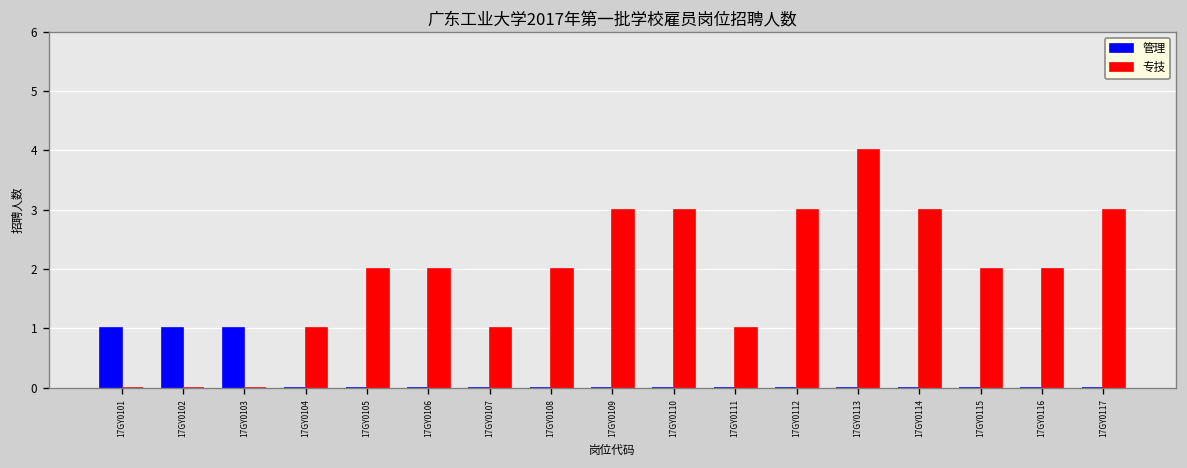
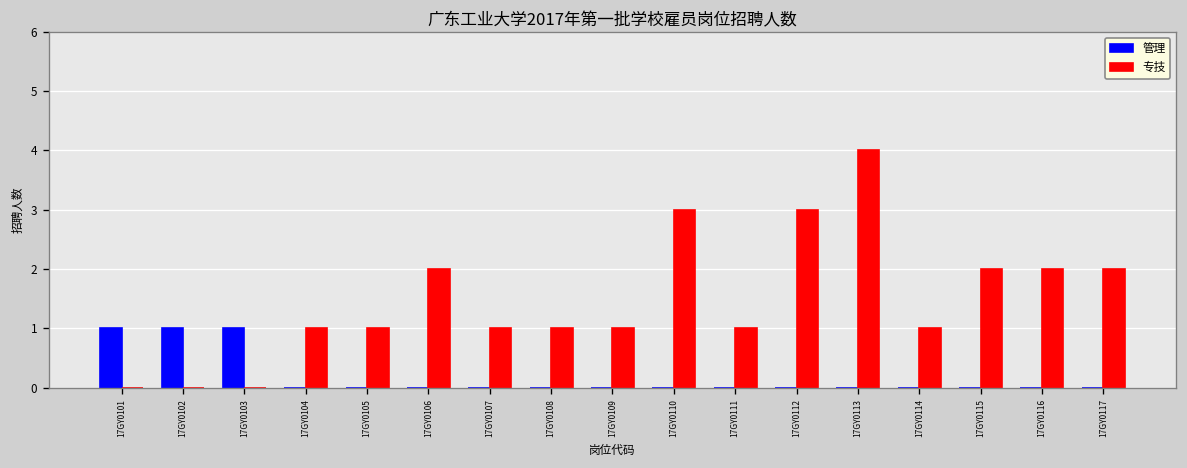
  {
    "管理": {
      "17GY0101": 1,
      "17GY0102": 1,
      "17GY0103": 1,
      "17GY0104": 0,
      "17GY0105": 0,
      "17GY0106": 0,
      "17GY0107": 0,
      "17GY0108": 0,
      "17GY0109": 0,
      "17GY0110": 0,
      "17GY0111": 0,
      "17GY0112": 0,
      "17GY0113": 0,
      "17GY0114": 0,
      "17GY0115": 0,
      "17GY0116": 0,
      "17GY0117": 0
    },
    "专技": {
      "17GY0101": 0,
      "17GY0102": 0,
      "17GY0103": 0,
      "17GY0104": 1,
-     "17GY0105": 2,
+     "17GY0105": 1,
      "17GY0106": 2,
      "17GY0107": 1,
-     "17GY0108": 2,
-     "17GY0109": 3,
+     "17GY0108": 1,
+     "17GY0109": 1,
      "17GY0110": 3,
      "17GY0111": 1,
      "17GY0112": 3,
      "17GY0113": 4,
-     "17GY0114": 3,
+     "17GY0114": 1,
      "17GY0115": 2,
      "17GY0116": 2,
-     "17GY0117": 3
+     "17GY0117": 2
    }
  }
